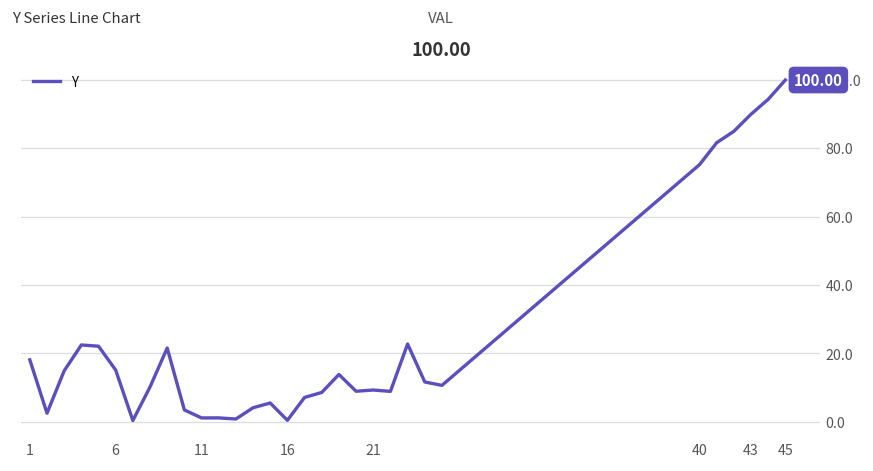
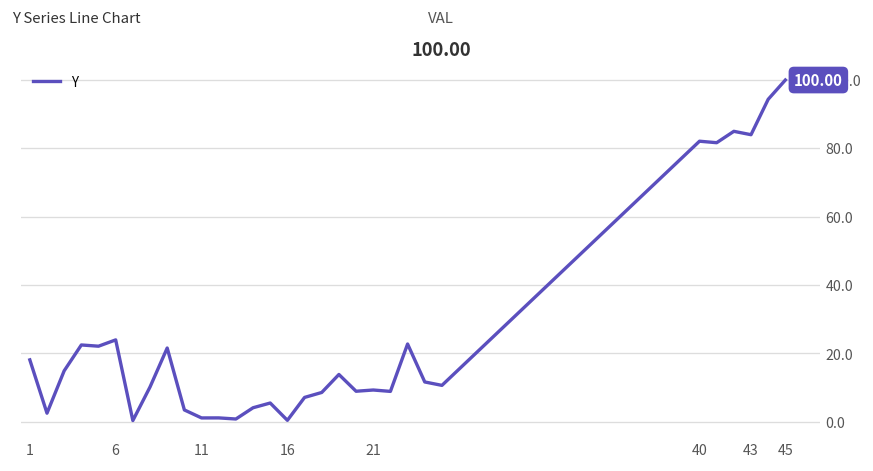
  {
    "1": 18,
-   "6": 15,
+   "6": 24,
    "11": 1,
    "16": 0,
    "21": 9,
-   "40": 75,
-   "43": 90
+   "40": 82,
+   "43": 84
  }
